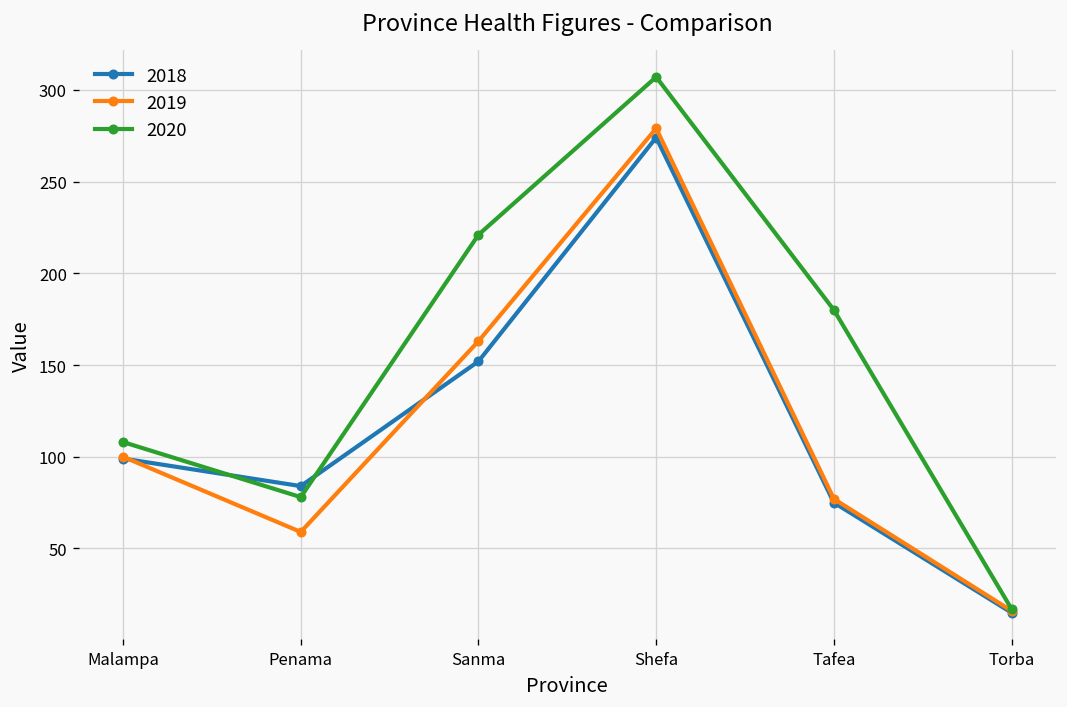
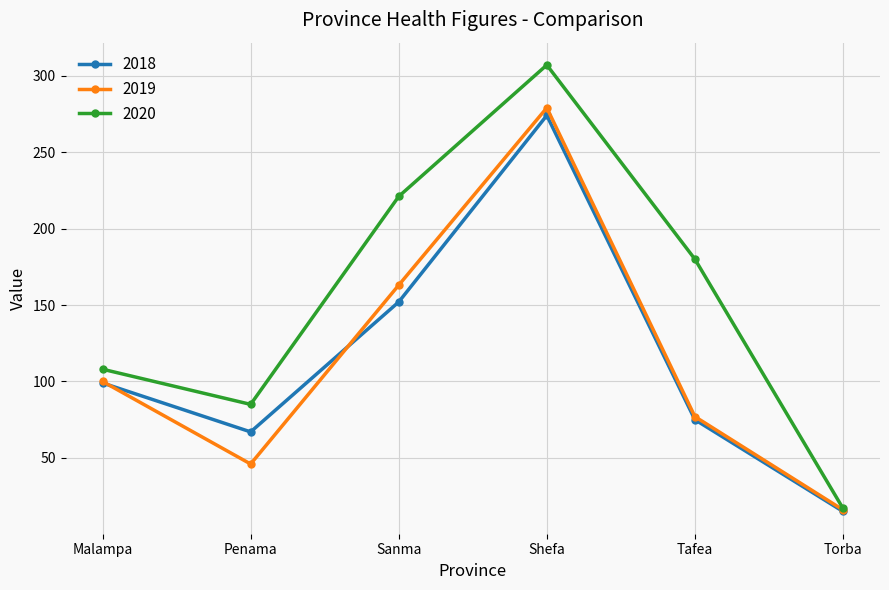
  {
    "2018": {
-     "Penama": 84,
+     "Penama": 67,
      "Sanma": 152,
      "Shefa": 274,
      "Tafea": 75
    },
    "2019": {
-     "Penama": 59,
+     "Penama": 46,
      "Sanma": 163,
      "Shefa": 279,
      "Tafea": 77
    },
    "2020": {
      "Malampa": 108,
-     "Penama": 78,
+     "Penama": 85,
      "Sanma": 221,
      "Shefa": 307,
      "Tafea": 180
    }
  }
